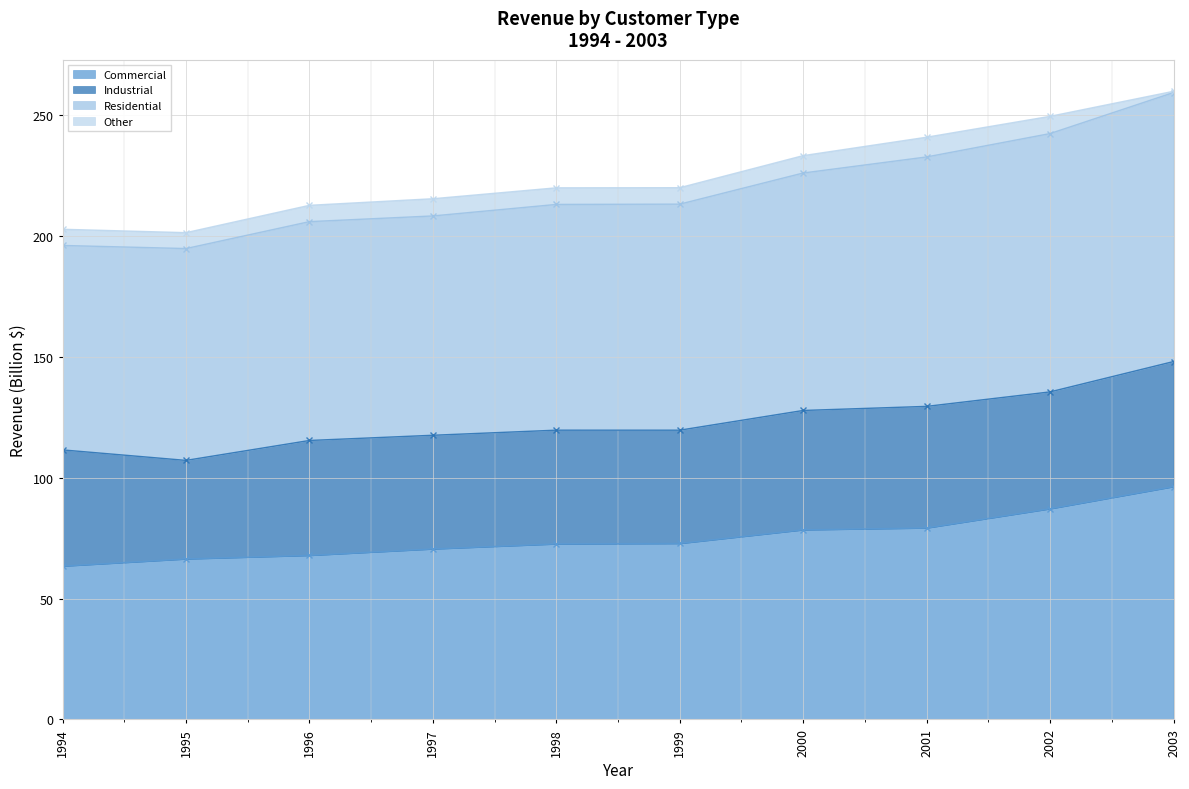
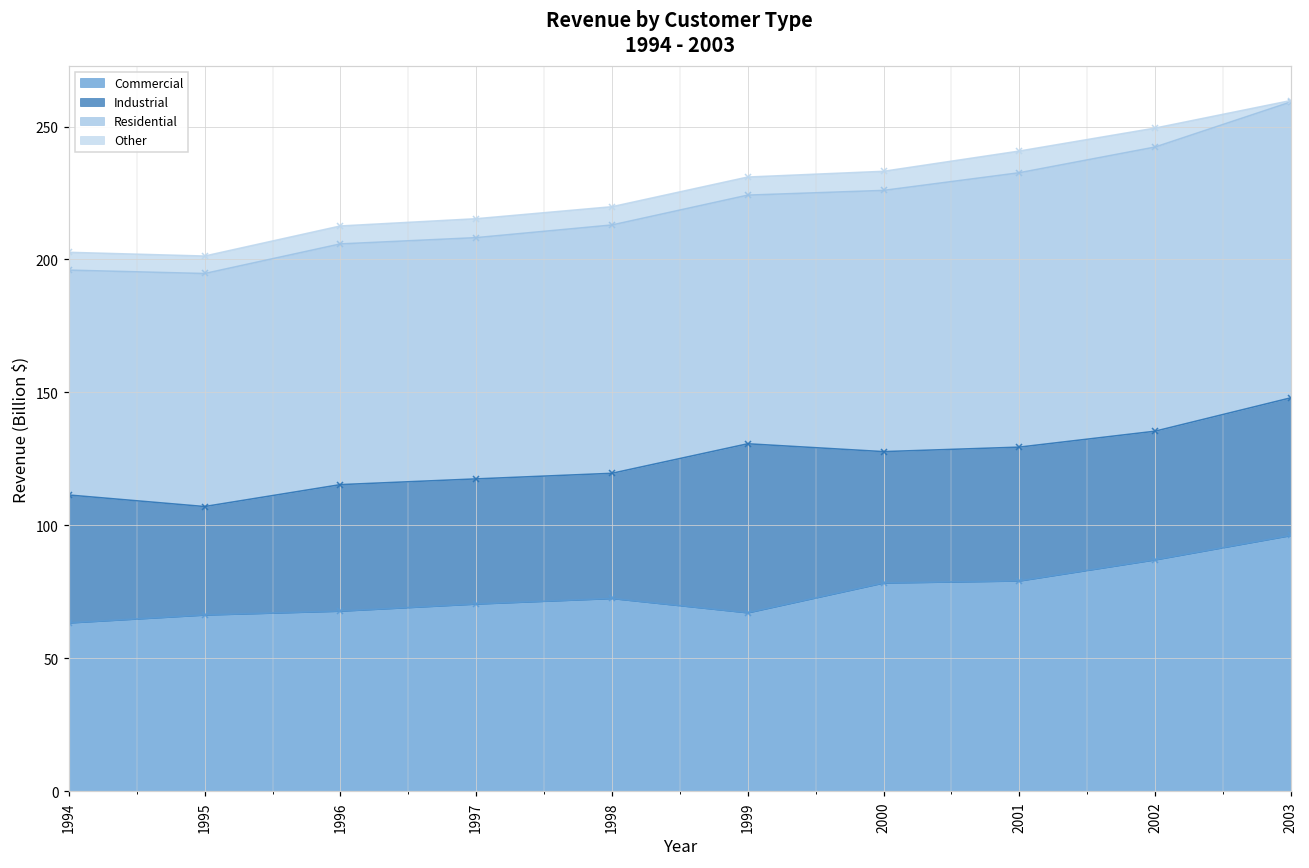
  {
    "Commercial": {
      "1994": 63,
      "1995": 66,
      "1996": 68,
      "1997": 70,
      "1998": 73,
-     "1999": 73,
+     "1999": 67,
      "2000": 78,
      "2001": 79,
      "2002": 87,
      "2003": 96
    },
    "Industrial": {
      "1994": 48,
      "1995": 41,
      "1996": 48,
      "1997": 47,
      "1998": 47,
-     "1999": 47,
+     "1999": 64,
      "2000": 49,
      "2001": 50,
      "2002": 48,
      "2003": 52
    }
  }
